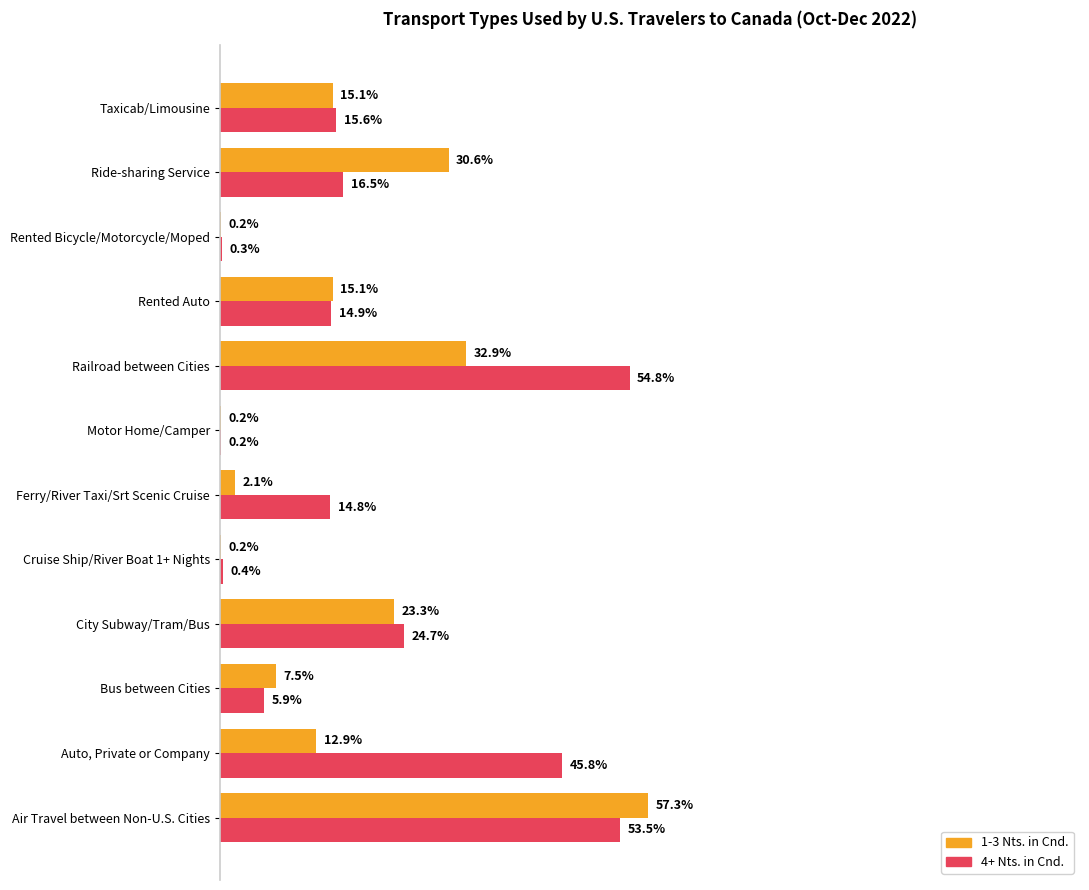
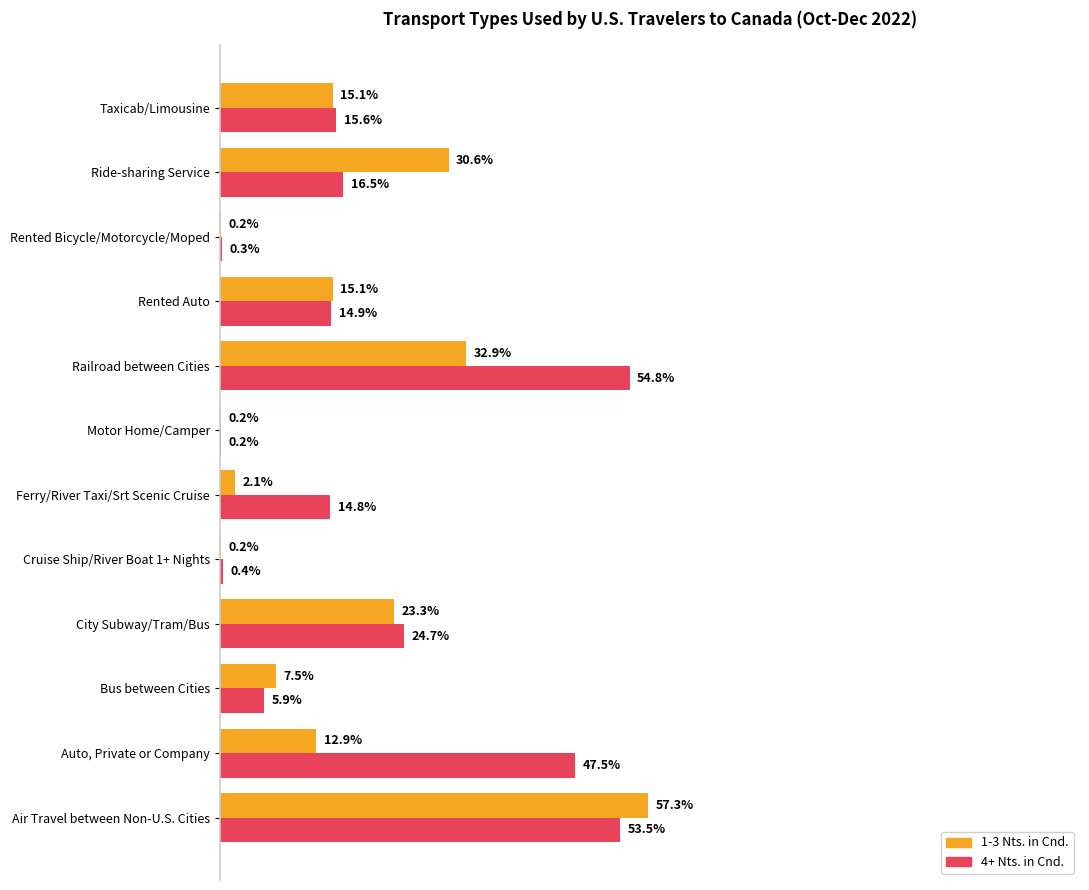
  {
    "1-3 Nts. in Cnd.": {
      "Taxicab/Limousine": "15.1%",
      "Ride-sharing Service": "30.6%",
      "Rented Bicycle/Motorcycle/Moped": "0.2%",
      "Rented Auto": "15.1%",
      "Railroad between Cities": "32.9%",
      "Motor Home/Camper": "0.2%",
      "Ferry/River Taxi/Srt Scenic Cruise": "2.1%",
      "Cruise Ship/River Boat 1+ Nights": "0.2%",
      "City Subway/Tram/Bus": "23.3%",
      "Bus between Cities": "7.5%",
      "Auto, Private or Company": "12.9%",
      "Air Travel between Non-U.S. Cities": "57.3%"
    },
    "4+ Nts. in Cnd.": {
      "Taxicab/Limousine": "15.6%",
      "Ride-sharing Service": "16.5%",
      "Rented Bicycle/Motorcycle/Moped": "0.3%",
      "Rented Auto": "14.9%",
      "Railroad between Cities": "54.8%",
      "Motor Home/Camper": "0.2%",
      "Ferry/River Taxi/Srt Scenic Cruise": "14.8%",
      "Cruise Ship/River Boat 1+ Nights": "0.4%",
      "City Subway/Tram/Bus": "24.7%",
      "Bus between Cities": "5.9%",
-     "Auto, Private or Company": "45.8%",
+     "Auto, Private or Company": "47.5%",
      "Air Travel between Non-U.S. Cities": "53.5%"
    }
  }
